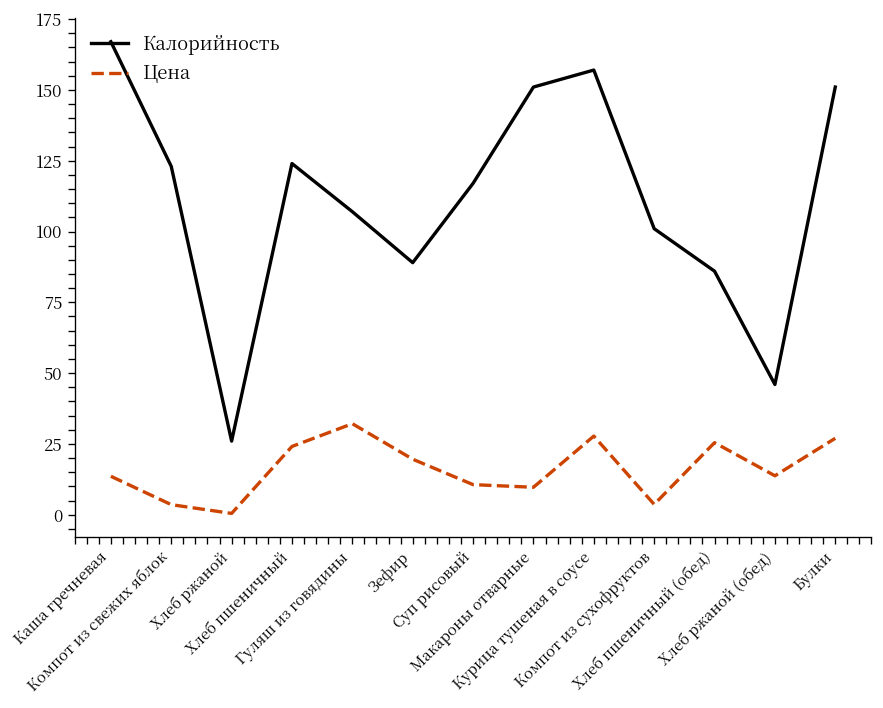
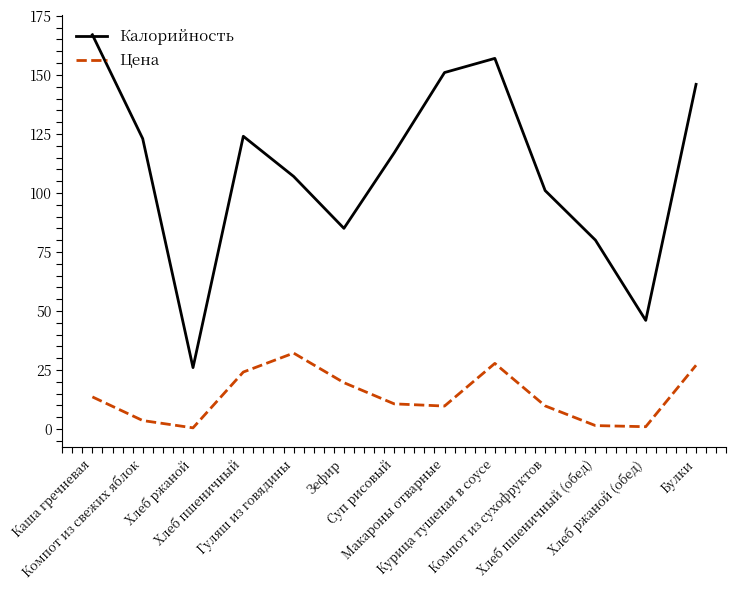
  {
    "Калорийность": {
      "Каша гречневая": 167,
      "Компот из свежих яблок": 123,
      "Хлеб ржаной": 26,
      "Хлеб пшеничный": 124,
      "Гуляш из говядины": 107,
-     "Зефир": 89,
+     "Зефир": 85,
      "Суп рисовый": 117,
      "Макароны отварные": 151,
      "Курица тушеная в соусе": 157,
      "Компот из сухофруктов": 101,
-     "Хлеб пшеничный (обед)": 86,
+     "Хлеб пшеничный (обед)": 80,
      "Хлеб ржаной (обед)": 46,
-     "Булки": 151
+     "Булки": 146
    },
    "Цена": {
      "Каша гречневая": 14,
      "Компот из свежих яблок": 4,
      "Хлеб ржаной": 0,
      "Хлеб пшеничный": 24,
      "Гуляш из говядины": 32,
      "Зефир": 20,
      "Суп рисовый": 11,
      "Макароны отварные": 10,
      "Курица тушеная в соусе": 28,
-     "Компот из сухофруктов": 4,
-     "Хлеб пшеничный (обед)": 25,
-     "Хлеб ржаной (обед)": 14,
+     "Компот из сухофруктов": 10,
+     "Хлеб пшеничный (обед)": 1,
+     "Хлеб ржаной (обед)": 1,
      "Булки": 27
    }
  }
